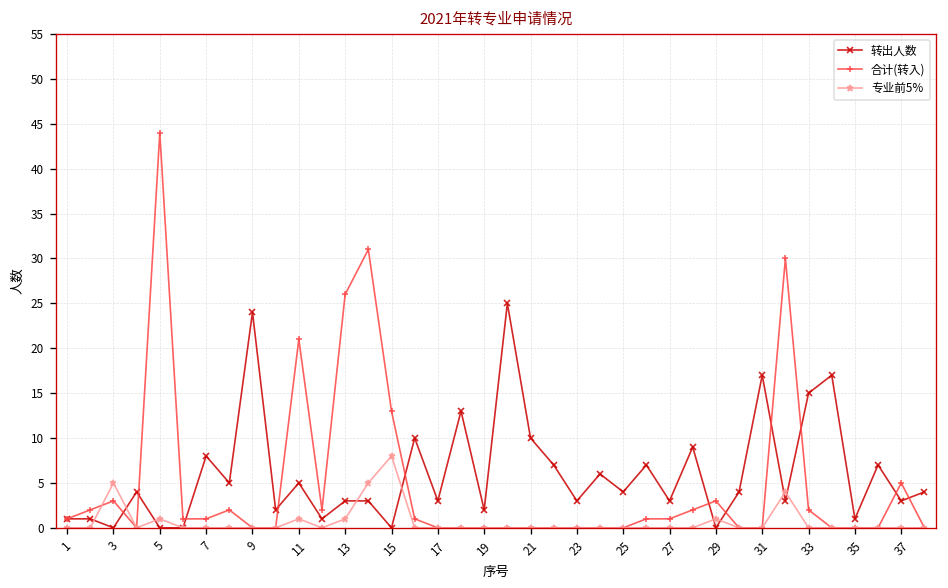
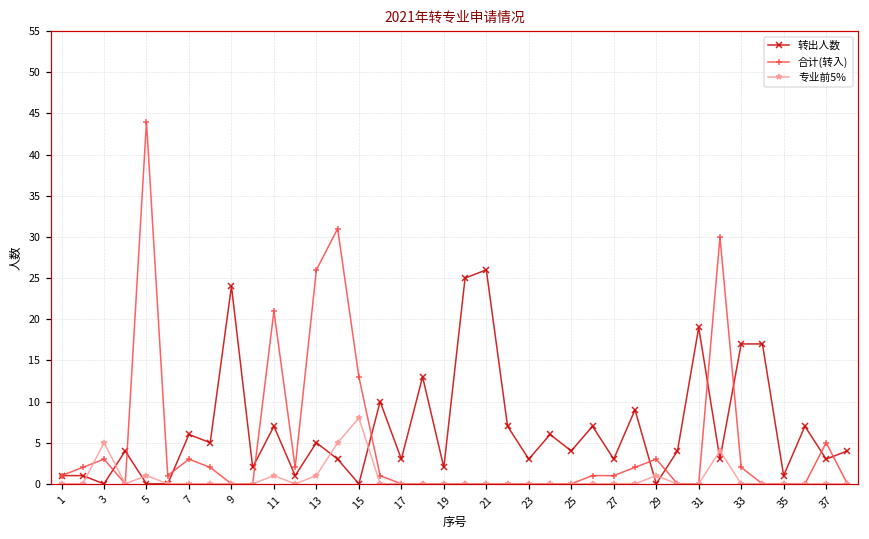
  {
    "转出人数": {
      "3": 0,
      "5": 0,
-     "7": 8,
+     "7": 6,
      "9": 24,
-     "11": 5,
-     "13": 3,
+     "11": 7,
+     "13": 5,
      "15": 0,
      "17": 3,
      "19": 2,
-     "21": 10,
+     "21": 26,
      "23": 3,
      "25": 4,
      "27": 3,
      "29": 0,
-     "31": 17,
-     "33": 15,
+     "31": 19,
+     "33": 17,
      "35": 1,
      "37": 3
    },
    "合计(转入)": {
      "3": 3,
      "5": 44,
-     "7": 1,
+     "7": 3,
      "11": 21,
      "13": 26,
      "15": 13,
      "27": 1,
      "29": 3,
      "33": 2,
      "37": 5
    },
    "专业前5%": {
      "1": 0,
      "3": 5,
      "5": 1,
      "7": 0,
      "11": 1,
      "13": 1,
      "15": 8,
      "27": 0,
      "29": 1,
      "33": 0,
      "37": 0
    }
  }
